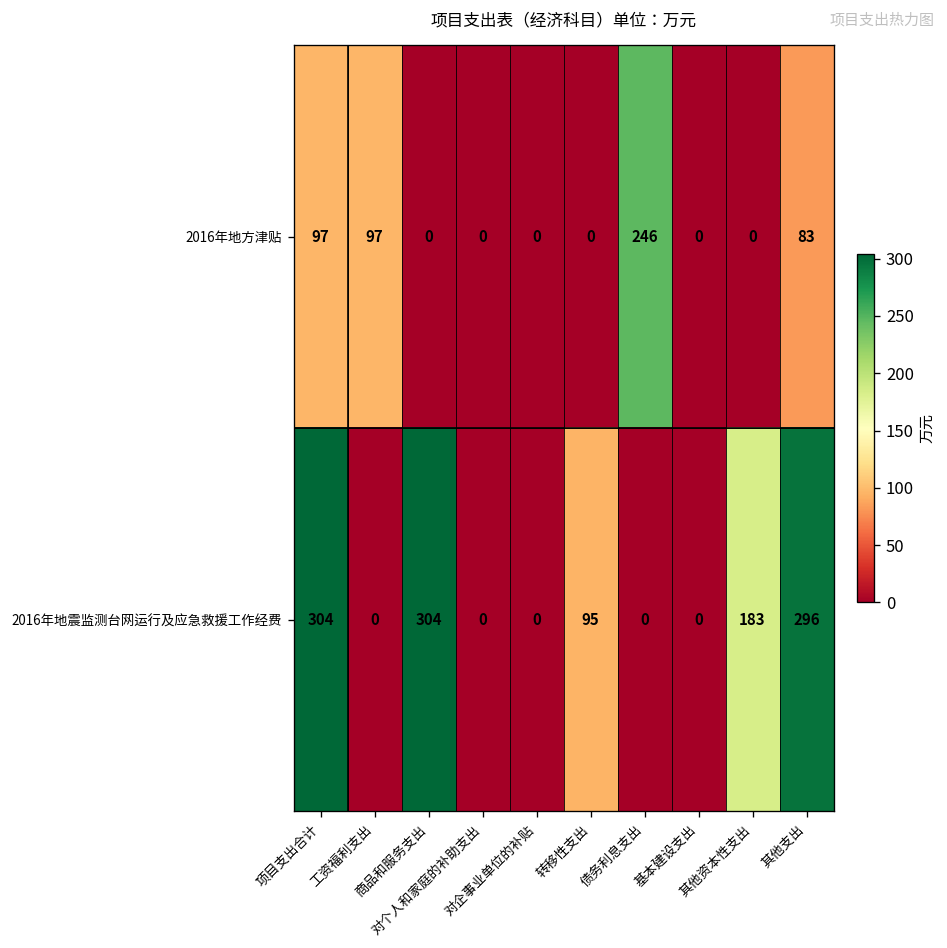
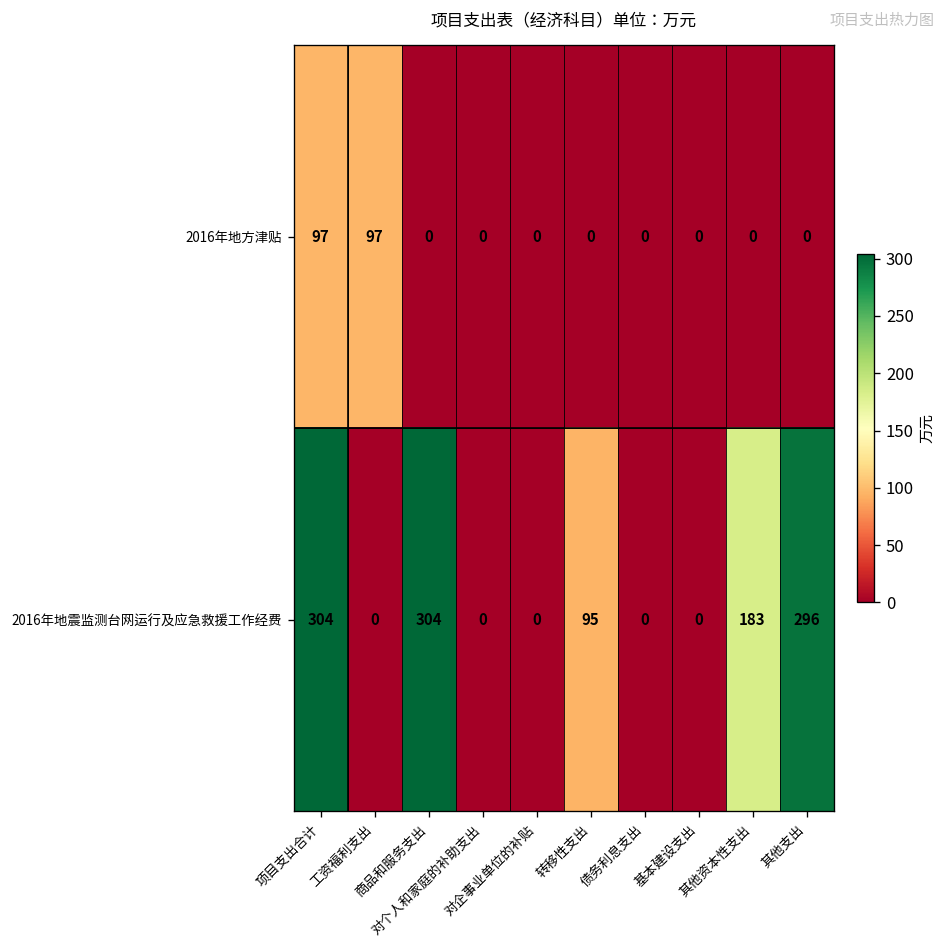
  {
    "2016年地方津贴": {
      "项目支出合计": 97,
      "工资福利支出": 97,
      "商品和服务支出": 0,
      "对个人和家庭的补助支出": 0,
      "对企事业单位的补贴": 0,
      "转移性支出": 0,
-     "债务利息支出": 246,
+     "债务利息支出": 0,
      "基本建设支出": 0,
      "其他资本性支出": 0,
-     "其他支出": 83
+     "其他支出": 0
    },
    "2016年地震监测台网运行及应急救援工作经费": {
      "项目支出合计": 304,
      "工资福利支出": 0,
      "商品和服务支出": 304,
      "对个人和家庭的补助支出": 0,
      "对企事业单位的补贴": 0,
      "转移性支出": 95,
      "债务利息支出": 0,
      "基本建设支出": 0,
      "其他资本性支出": 183,
      "其他支出": 296
    }
  }
